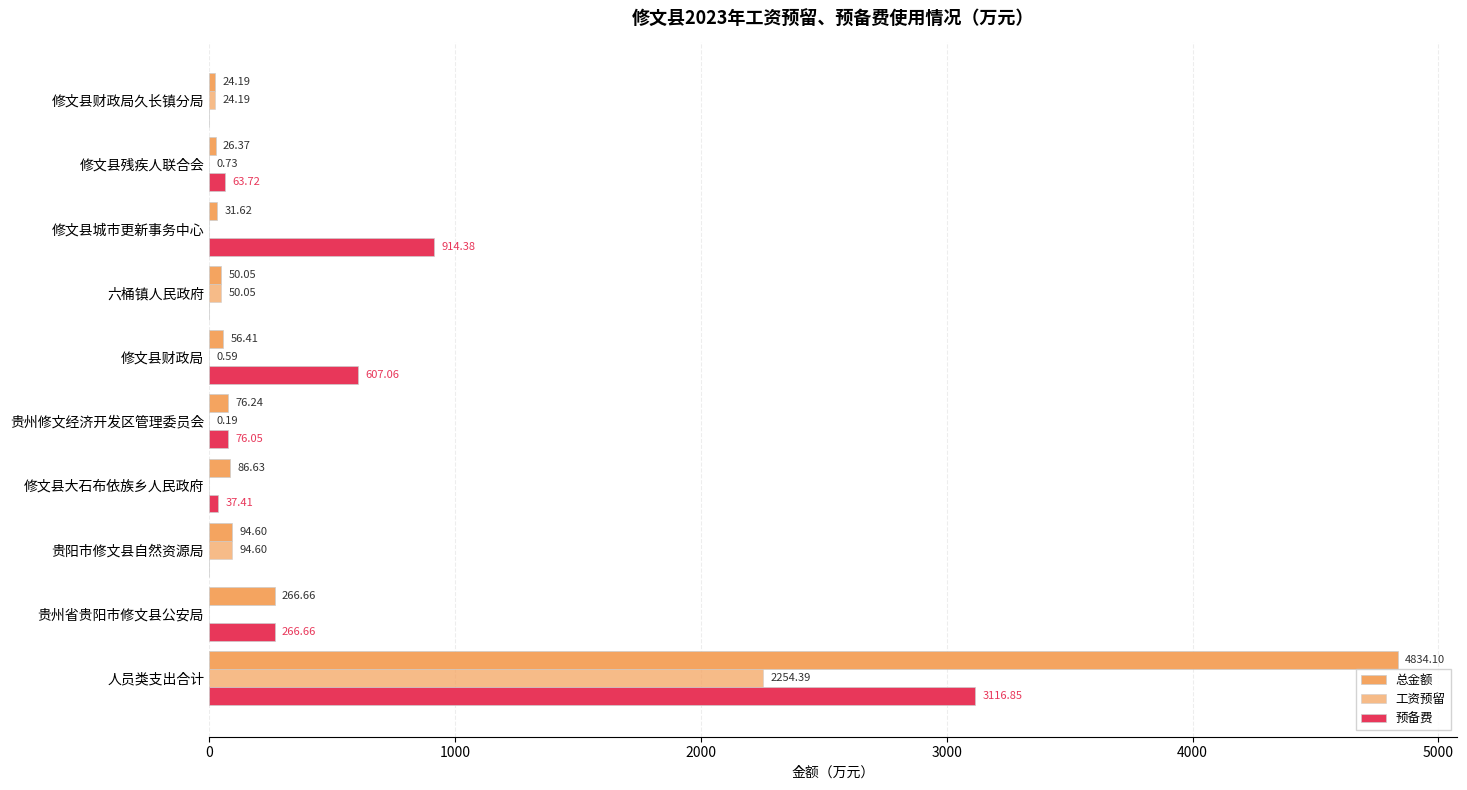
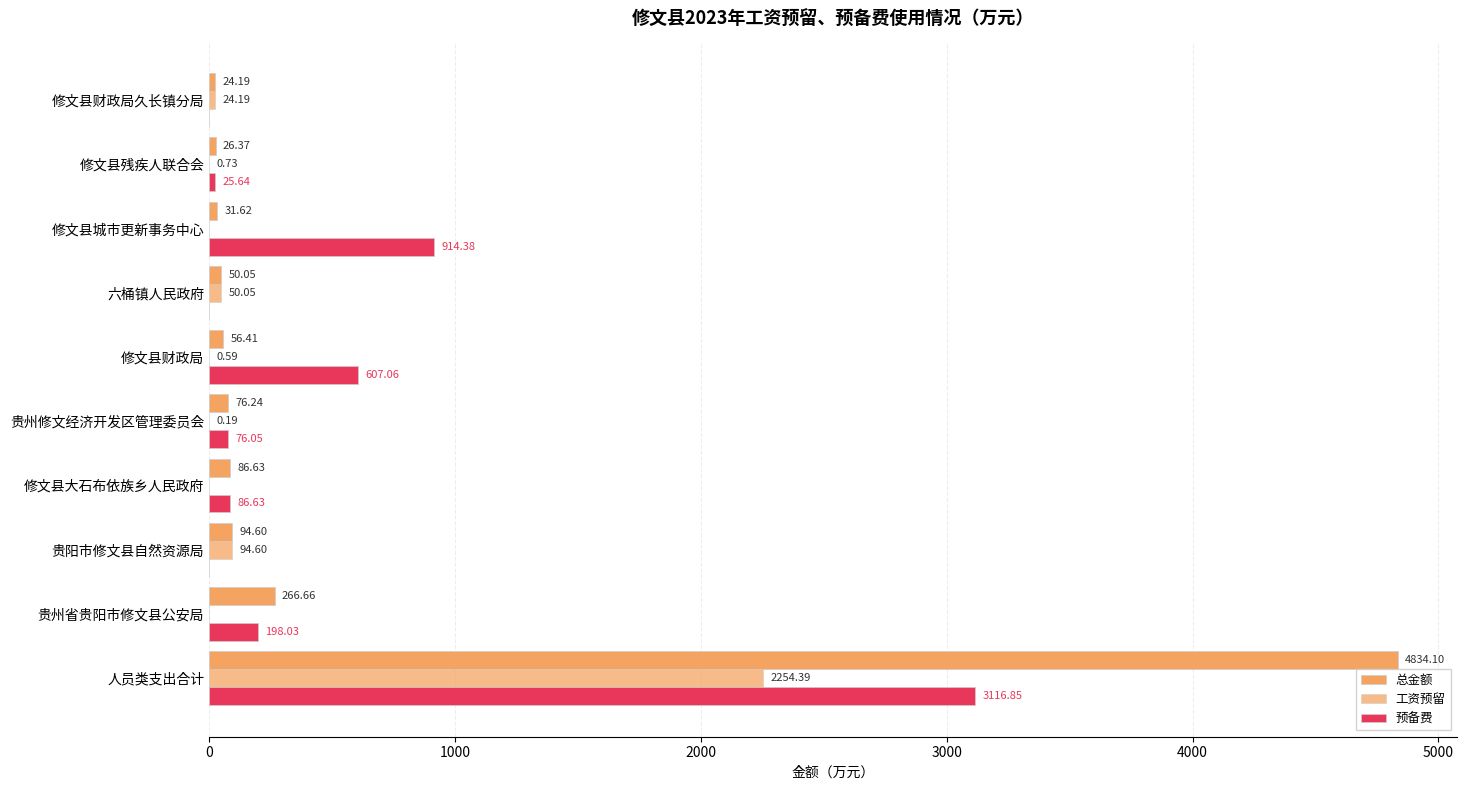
  {
    "预备费": {
-     "修文县残疾人联合会": 63.72,
+     "修文县残疾人联合会": 25.64,
      "修文县城市更新事务中心": 914.38,
      "修文县财政局": 607.06,
      "贵州修文经济开发区管理委员会": 76.05,
-     "修文县大石布依族乡人民政府": 37.41,
-     "贵州省贵阳市修文县公安局": 266.66,
+     "修文县大石布依族乡人民政府": 86.63,
+     "贵州省贵阳市修文县公安局": 198.03,
      "人员类支出合计": 3116.85
    }
  }
